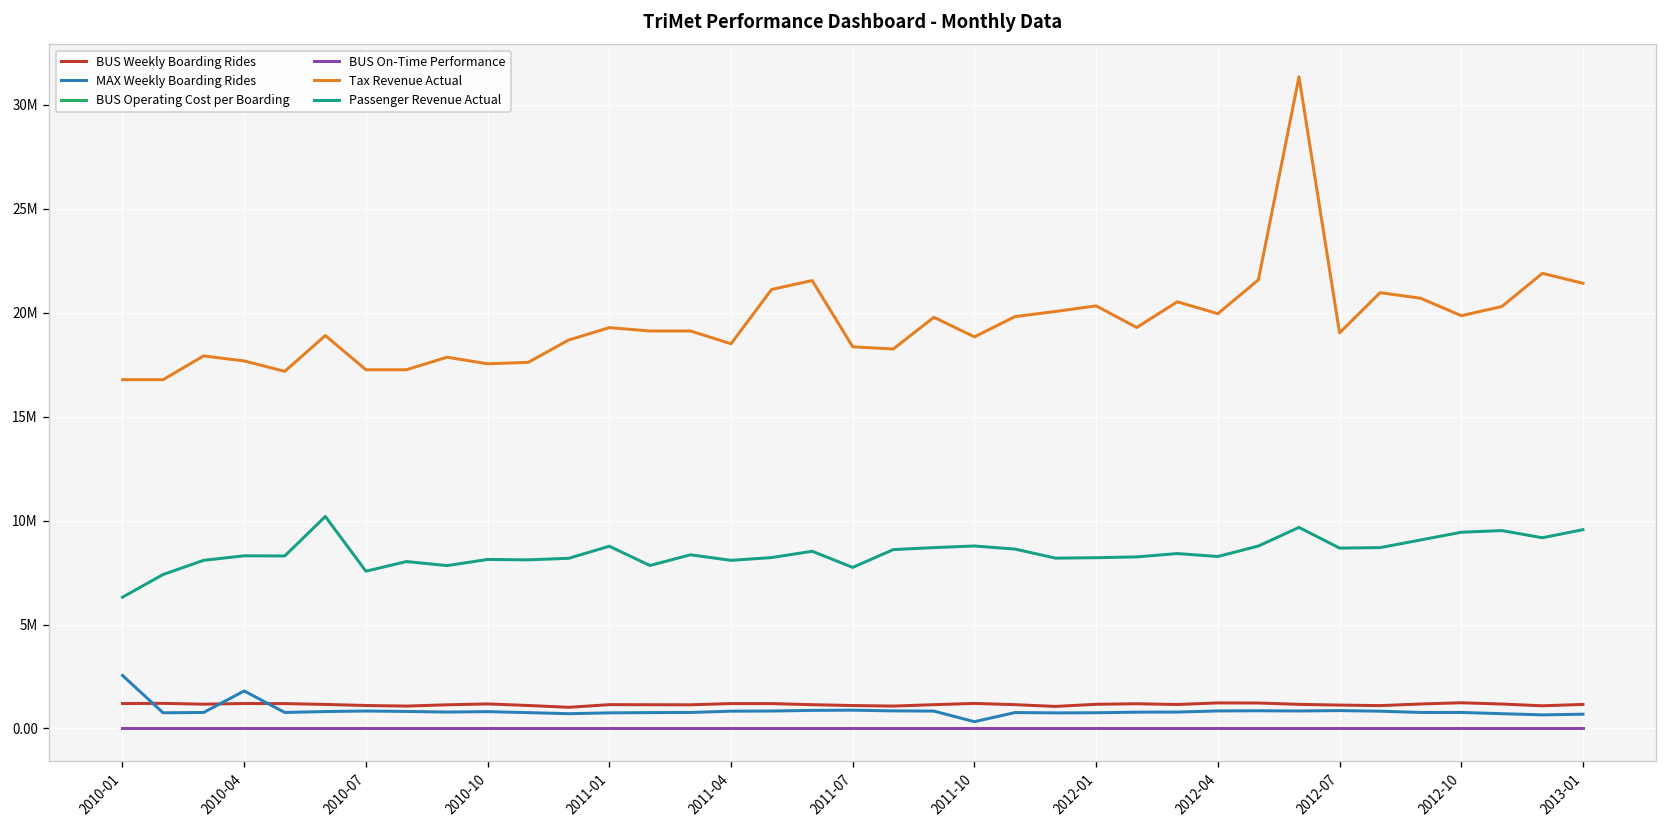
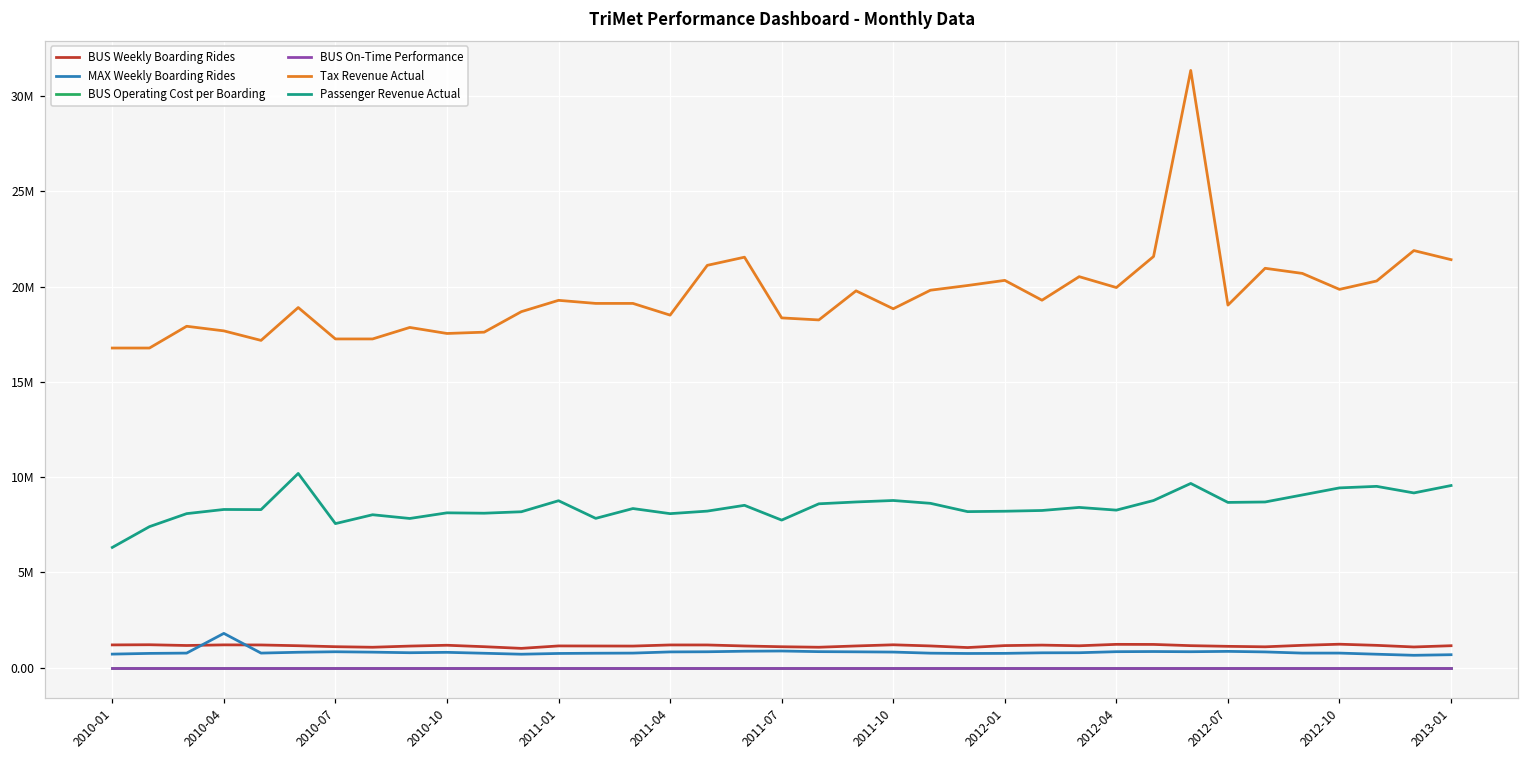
  {
    "BUS Weekly Boarding Rides": {
      "2010-01": 1200000,
      "2010-04": 1200000,
      "2010-07": 1100000,
      "2010-10": 1200000,
      "2011-01": 1100000,
      "2011-04": 1200000,
      "2011-07": 1100000,
      "2011-10": 1200000,
      "2012-01": 1200000,
      "2012-04": 1200000,
      "2012-07": 1100000,
      "2012-10": 1200000,
      "2013-01": 1200000
    },
    "MAX Weekly Boarding Rides": {
-     "2010-01": 2600000,
+     "2010-01": 700000,
      "2010-04": 1800000,
      "2010-07": 800000,
      "2010-10": 800000,
      "2011-01": 800000,
      "2011-04": 800000,
      "2011-07": 900000,
-     "2011-10": 300000,
+     "2011-10": 800000,
      "2012-01": 800000,
      "2012-04": 800000,
      "2012-07": 900000,
      "2012-10": 800000,
      "2013-01": 700000
    },
    "BUS On-Time Performance": {
      "2010-01": 0,
      "2010-04": 0,
      "2010-07": 0,
      "2010-10": 0,
      "2011-01": 0,
      "2011-04": 0,
      "2011-07": 0,
      "2011-10": 0,
      "2012-01": 0,
      "2012-04": 0,
      "2012-07": 0,
      "2012-10": 0,
      "2013-01": 0
    },
    "Tax Revenue Actual": {
      "2010-01": 16800000,
      "2010-04": 17700000,
      "2010-07": 17300000,
      "2010-10": 17500000,
      "2011-01": 19300000,
      "2011-04": 18500000,
      "2011-07": 18400000,
      "2011-10": 18800000,
      "2012-01": 20300000,
      "2012-04": 19900000,
      "2012-07": 19000000,
      "2012-10": 19900000,
      "2013-01": 21400000
    },
    "Passenger Revenue Actual": {
      "2010-01": 6300000,
      "2010-04": 8300000,
      "2010-07": 7600000,
      "2010-10": 8100000,
      "2011-01": 8800000,
      "2011-04": 8100000,
      "2011-07": 7700000,
      "2011-10": 8800000,
      "2012-01": 8200000,
      "2012-04": 8300000,
      "2012-07": 8700000,
      "2012-10": 9400000,
      "2013-01": 9600000
    }
  }
